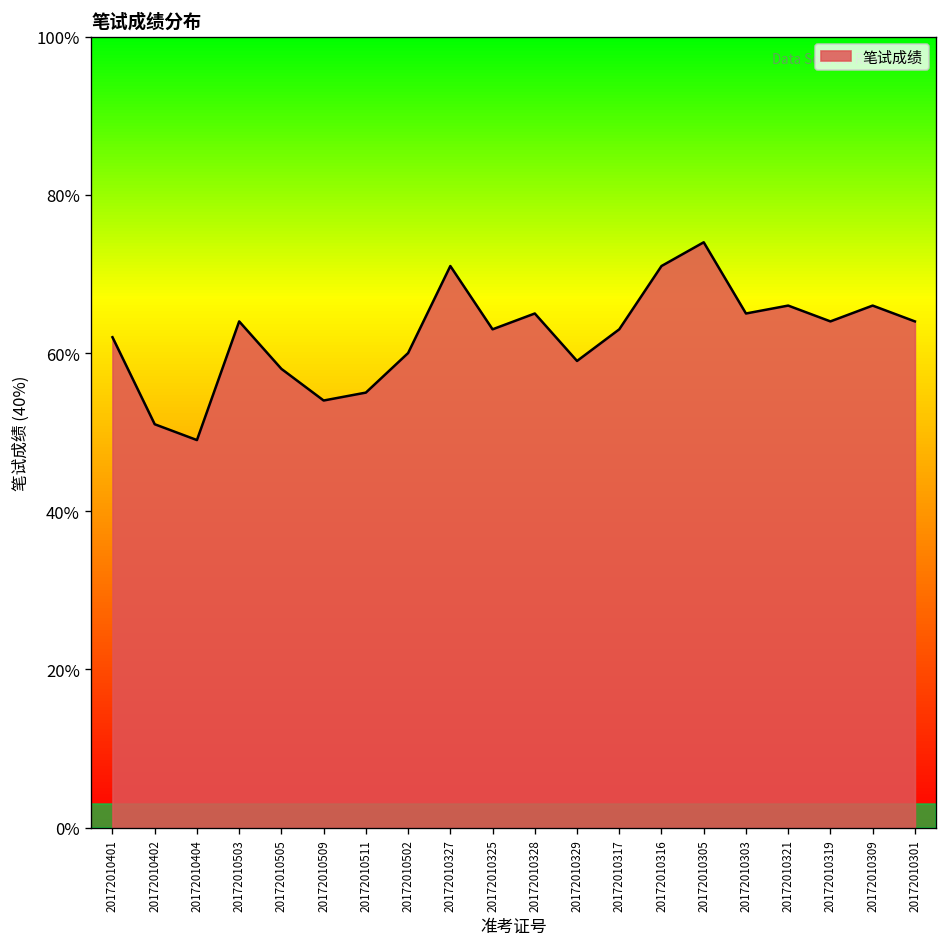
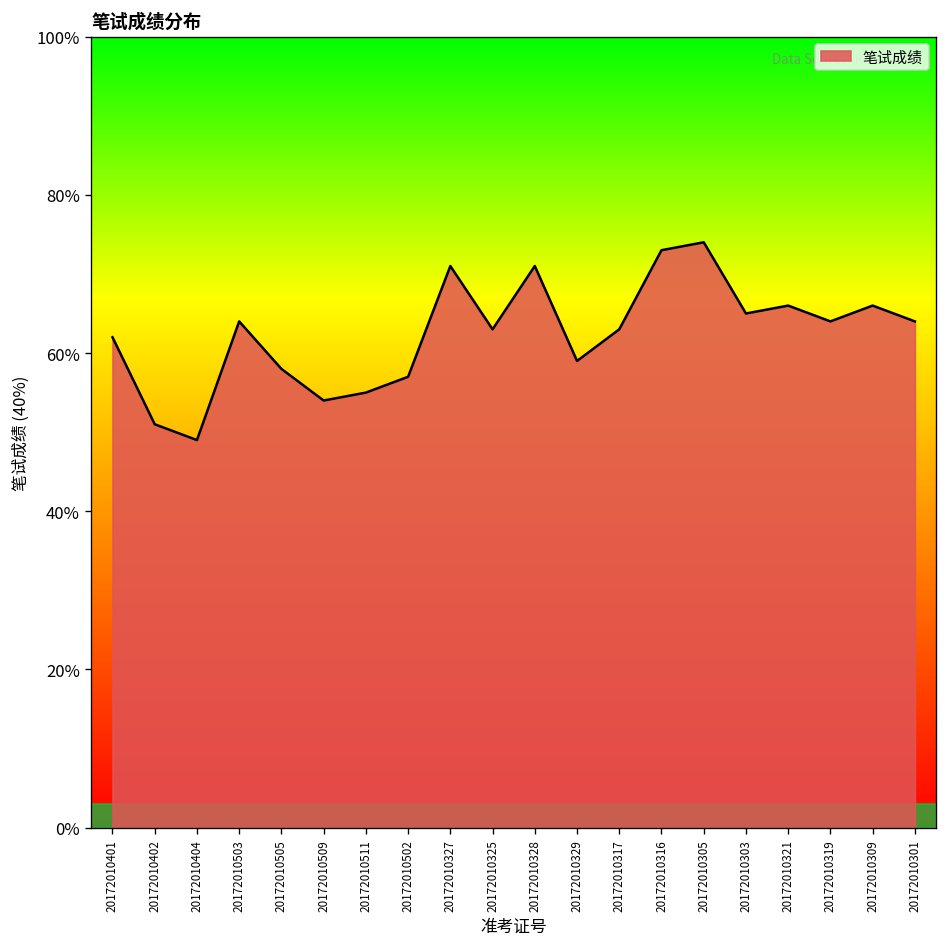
  {
    "20172010401": "62%",
    "20172010402": "51%",
    "20172010404": "49%",
    "20172010503": "64%",
    "20172010505": "58%",
    "20172010509": "54%",
    "20172010511": "55%",
-   "20172010502": "60%",
+   "20172010502": "57%",
    "20172010327": "71%",
    "20172010325": "63%",
-   "20172010328": "65%",
+   "20172010328": "71%",
    "20172010329": "59%",
    "20172010317": "63%",
-   "20172010316": "71%",
+   "20172010316": "73%",
    "20172010305": "74%",
    "20172010303": "65%",
    "20172010321": "66%",
    "20172010319": "64%",
    "20172010309": "66%",
    "20172010301": "64%"
  }
